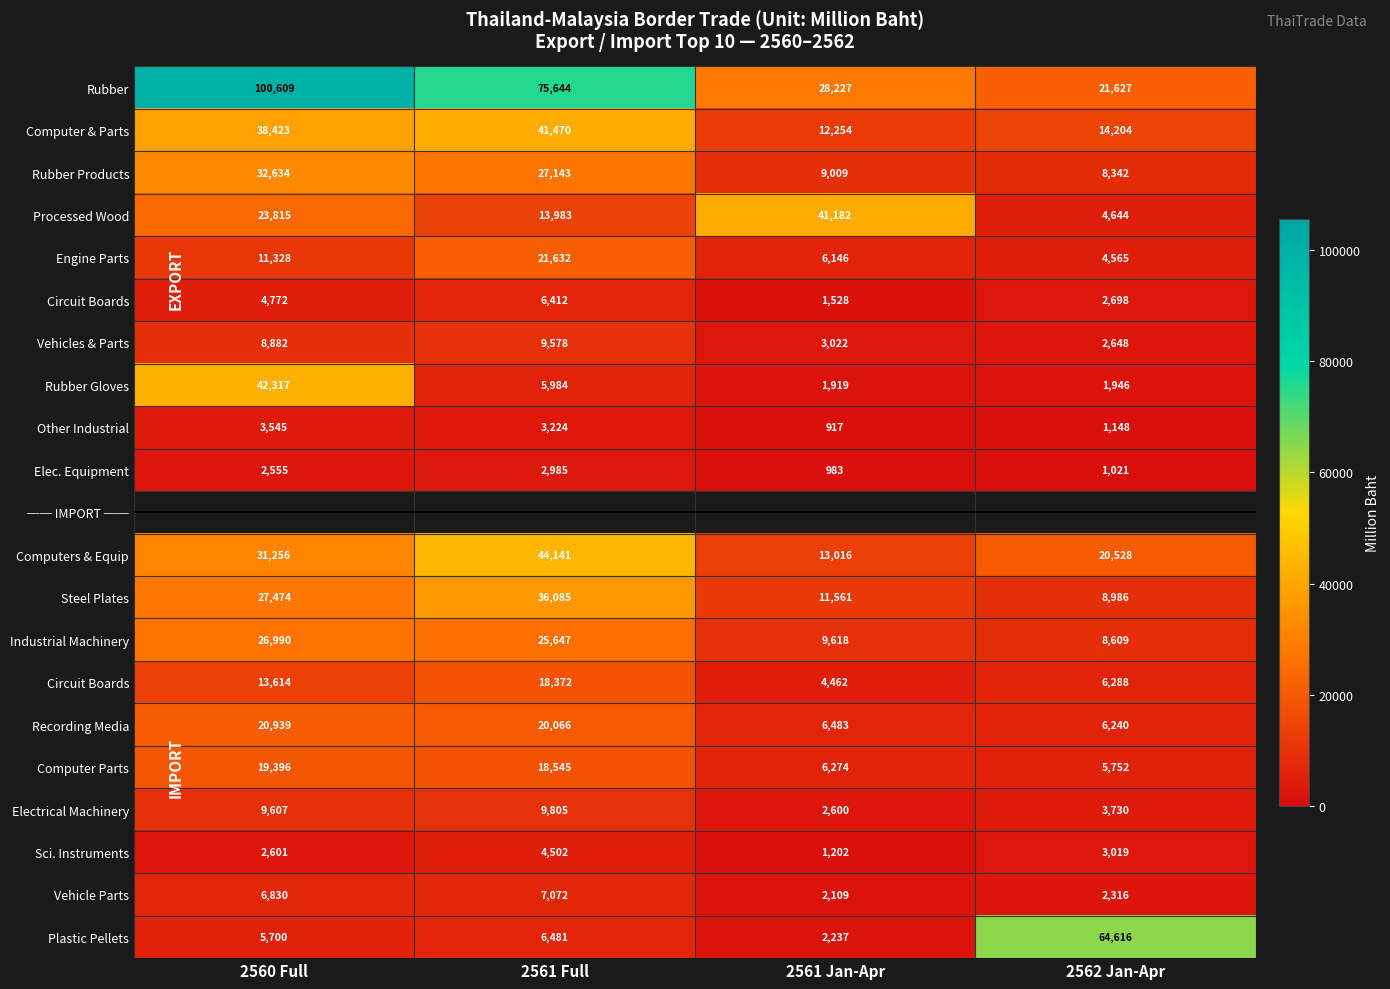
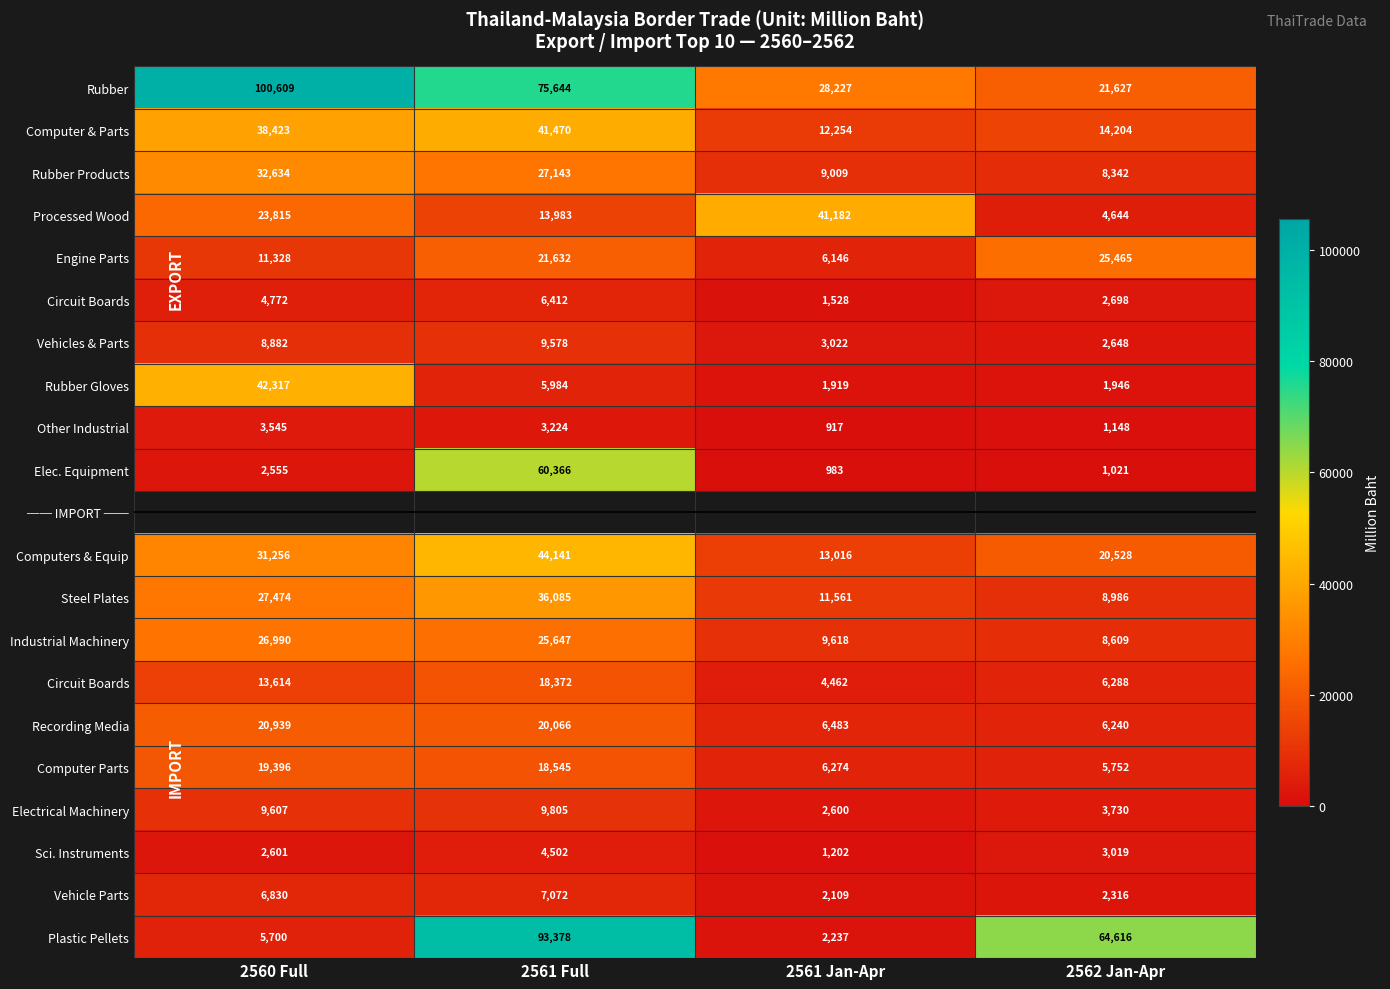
  {
    "Rubber": {
      "2560 Full": "100,609",
      "2561 Full": "75,644",
      "2561 Jan-Apr": "28,227",
      "2562 Jan-Apr": "21,627"
    },
    "Computer & Parts": {
      "2560 Full": "38,423",
      "2561 Full": "41,470",
      "2561 Jan-Apr": "12,254",
      "2562 Jan-Apr": "14,204"
    },
    "Rubber Products": {
      "2560 Full": "32,634",
      "2561 Full": "27,143",
      "2561 Jan-Apr": "9,009",
      "2562 Jan-Apr": "8,342"
    },
    "Processed Wood": {
      "2560 Full": "23,815",
      "2561 Full": "13,983",
      "2561 Jan-Apr": "41,182",
      "2562 Jan-Apr": "4,644"
    },
    "Engine Parts": {
      "2561 Full": "21,632",
      "2561 Jan-Apr": "6,146",
-     "2562 Jan-Apr": "4,565"
+     "2562 Jan-Apr": "25,465"
    },
    "Vehicles & Parts": {
      "2560 Full": "8,882",
      "2561 Full": "9,578",
      "2561 Jan-Apr": "3,022",
      "2562 Jan-Apr": "2,648"
    },
    "Rubber Gloves": {
      "2560 Full": "42,317",
      "2561 Full": "5,984",
      "2561 Jan-Apr": "1,919",
      "2562 Jan-Apr": "1,946"
    },
    "Other Industrial": {
      "2560 Full": "3,545",
      "2561 Full": "3,224",
      "2561 Jan-Apr": "917",
      "2562 Jan-Apr": "1,148"
    },
    "Elec. Equipment": {
      "2560 Full": "2,555",
-     "2561 Full": "2,985",
+     "2561 Full": "60,366",
      "2561 Jan-Apr": "983",
      "2562 Jan-Apr": "1,021"
    },
    "Computers & Equip": {
      "2560 Full": "31,256",
      "2561 Full": "44,141",
      "2561 Jan-Apr": "13,016",
      "2562 Jan-Apr": "20,528"
    },
    "Steel Plates": {
      "2560 Full": "27,474",
      "2561 Full": "36,085",
      "2561 Jan-Apr": "11,561",
      "2562 Jan-Apr": "8,986"
    },
    "Industrial Machinery": {
      "2560 Full": "26,990",
      "2561 Full": "25,647",
      "2561 Jan-Apr": "9,618",
      "2562 Jan-Apr": "8,609"
    },
    "Recording Media": {
      "2560 Full": "20,939",
      "2561 Full": "20,066",
      "2561 Jan-Apr": "6,483",
      "2562 Jan-Apr": "6,240"
    },
    "Computer Parts": {
      "2561 Full": "18,545",
      "2561 Jan-Apr": "6,274",
      "2562 Jan-Apr": "5,752"
    },
    "Electrical Machinery": {
      "2560 Full": "9,607",
      "2561 Full": "9,805",
      "2561 Jan-Apr": "2,600",
      "2562 Jan-Apr": "3,730"
    },
    "Sci. Instruments": {
      "2560 Full": "2,601",
      "2561 Full": "4,502",
      "2561 Jan-Apr": "1,202",
      "2562 Jan-Apr": "3,019"
    },
    "Vehicle Parts": {
      "2560 Full": "6,830",
      "2561 Full": "7,072",
      "2561 Jan-Apr": "2,109",
      "2562 Jan-Apr": "2,316"
    },
    "Plastic Pellets": {
      "2560 Full": "5,700",
-     "2561 Full": "6,481",
+     "2561 Full": "93,378",
      "2561 Jan-Apr": "2,237",
      "2562 Jan-Apr": "64,616"
    }
  }
